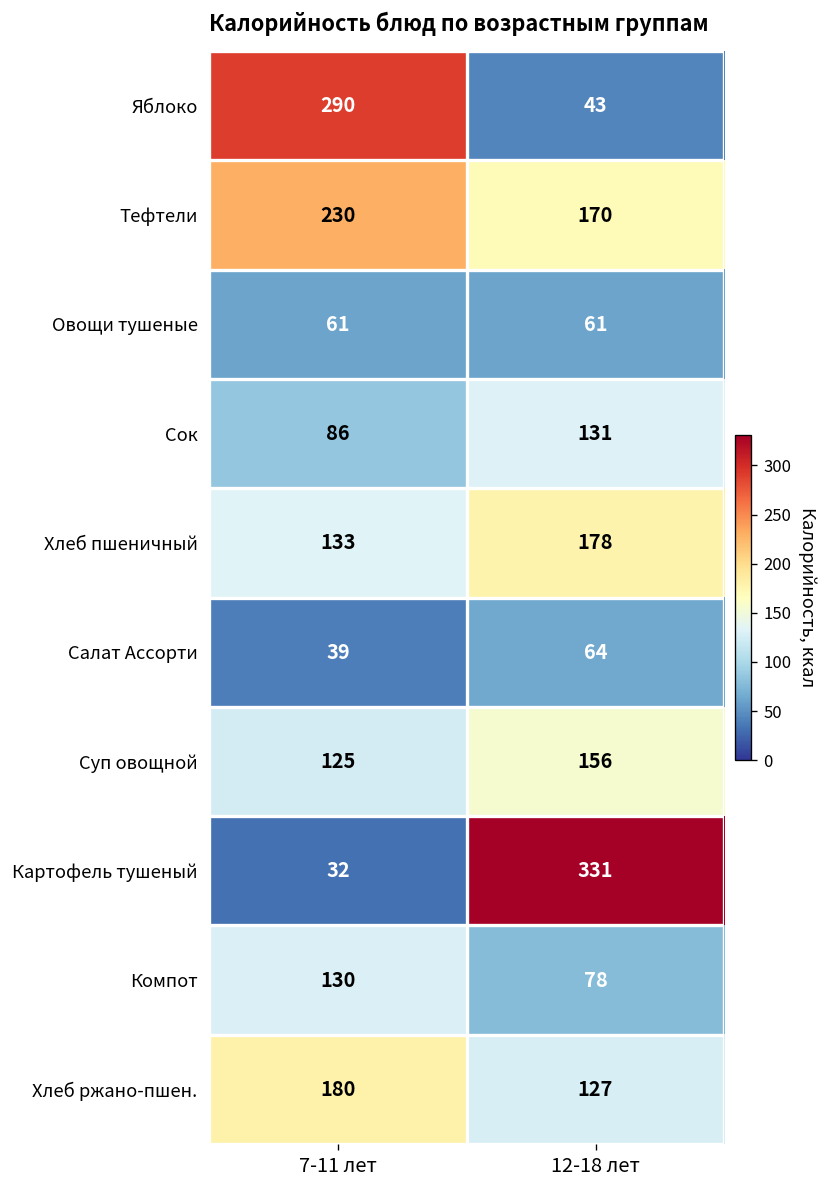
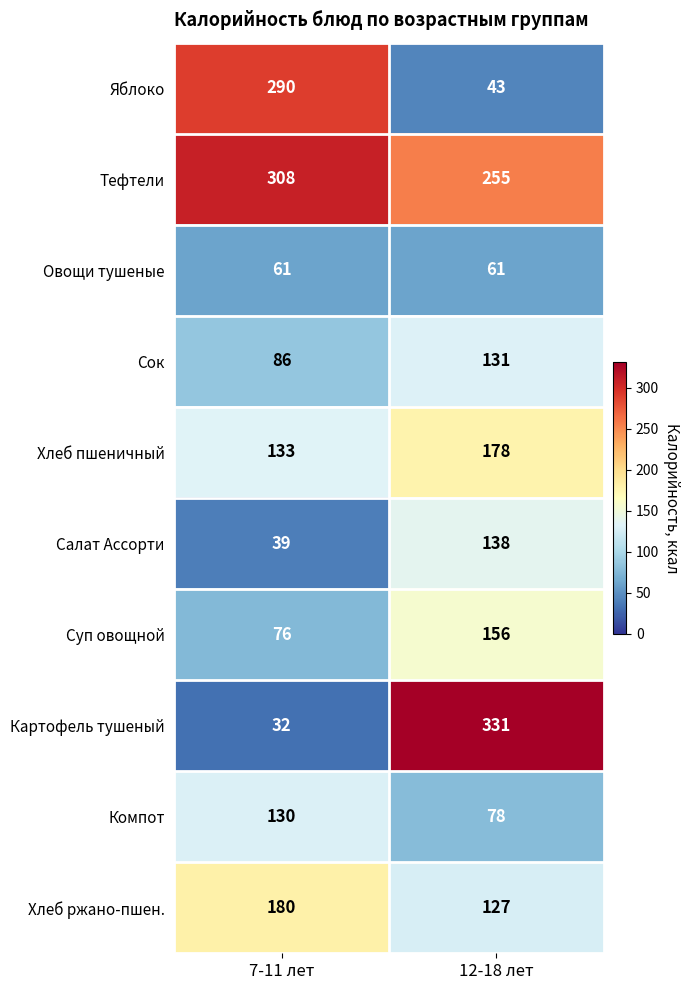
  {
    "Яблоко": {
      "7-11 лет": 290,
      "12-18 лет": 43
    },
    "Тефтели": {
-     "7-11 лет": 230,
-     "12-18 лет": 170
+     "7-11 лет": 308,
+     "12-18 лет": 255
    },
    "Овощи тушеные": {
      "7-11 лет": 61,
      "12-18 лет": 61
    },
    "Сок": {
      "7-11 лет": 86,
      "12-18 лет": 131
    },
    "Хлеб пшеничный": {
      "7-11 лет": 133,
      "12-18 лет": 178
    },
    "Салат Ассорти": {
      "7-11 лет": 39,
-     "12-18 лет": 64
+     "12-18 лет": 138
    },
    "Суп овощной": {
-     "7-11 лет": 125,
+     "7-11 лет": 76,
      "12-18 лет": 156
    },
    "Картофель тушеный": {
      "7-11 лет": 32,
      "12-18 лет": 331
    },
    "Компот": {
      "7-11 лет": 130,
      "12-18 лет": 78
    },
    "Хлеб ржано-пшен.": {
      "7-11 лет": 180,
      "12-18 лет": 127
    }
  }
